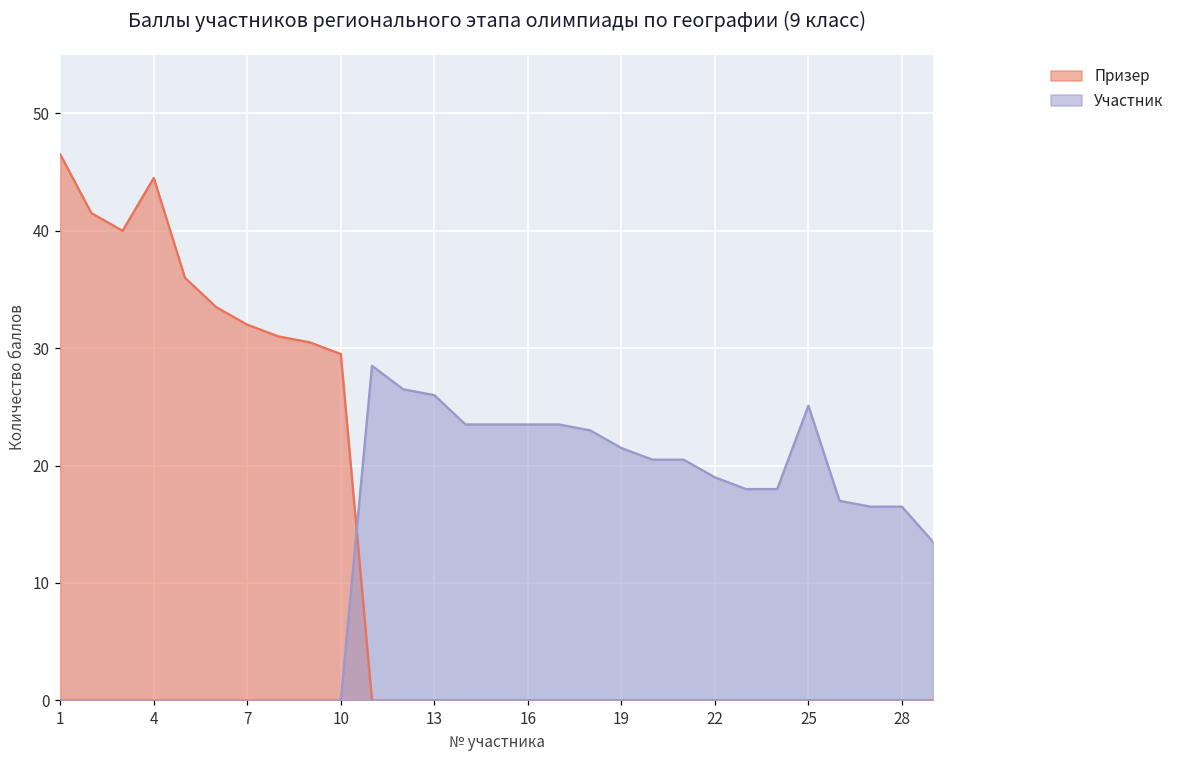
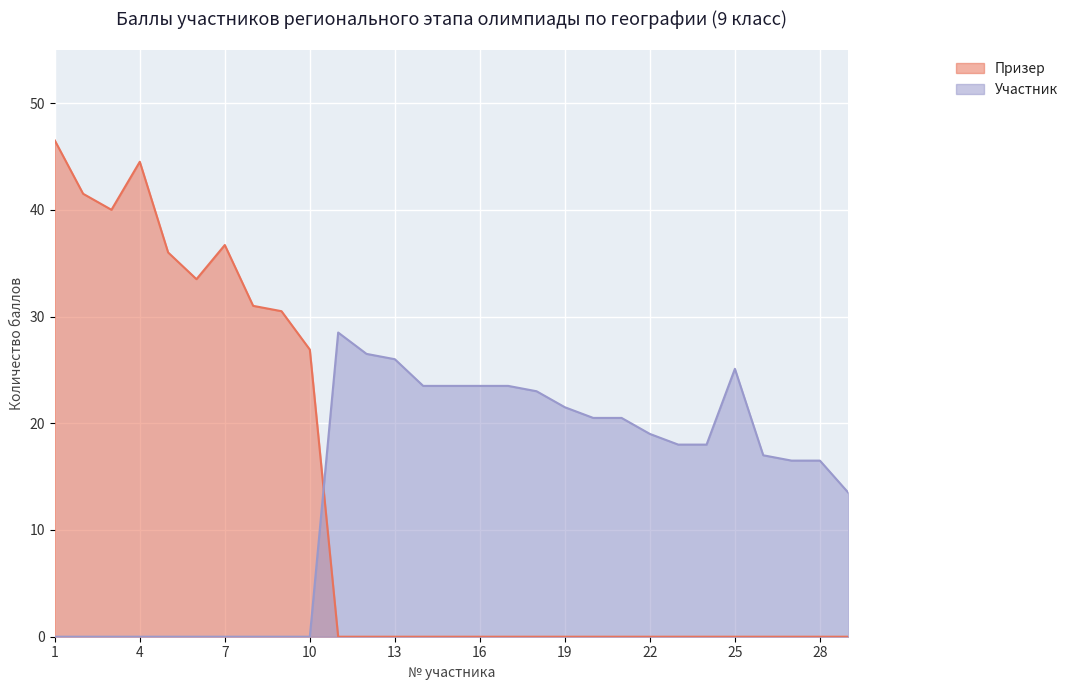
  {
    "Призер": {
      "1": 46.5,
      "4": 44.5,
-     "7": 32.0,
-     "10": 29.5,
+     "7": 36.7,
+     "10": 26.9,
      "13": 0.0,
      "16": 0.0,
      "19": 0.0,
      "22": 0.0,
      "25": 0.0,
      "28": 0.0
    },
    "Участник": {
      "1": 0.0,
      "4": 0.0,
      "7": 0.0,
      "10": 0.0,
      "13": 26.0,
      "16": 23.5,
      "19": 21.5,
      "22": 19.0,
      "25": 25.1,
      "28": 16.5
    }
  }
